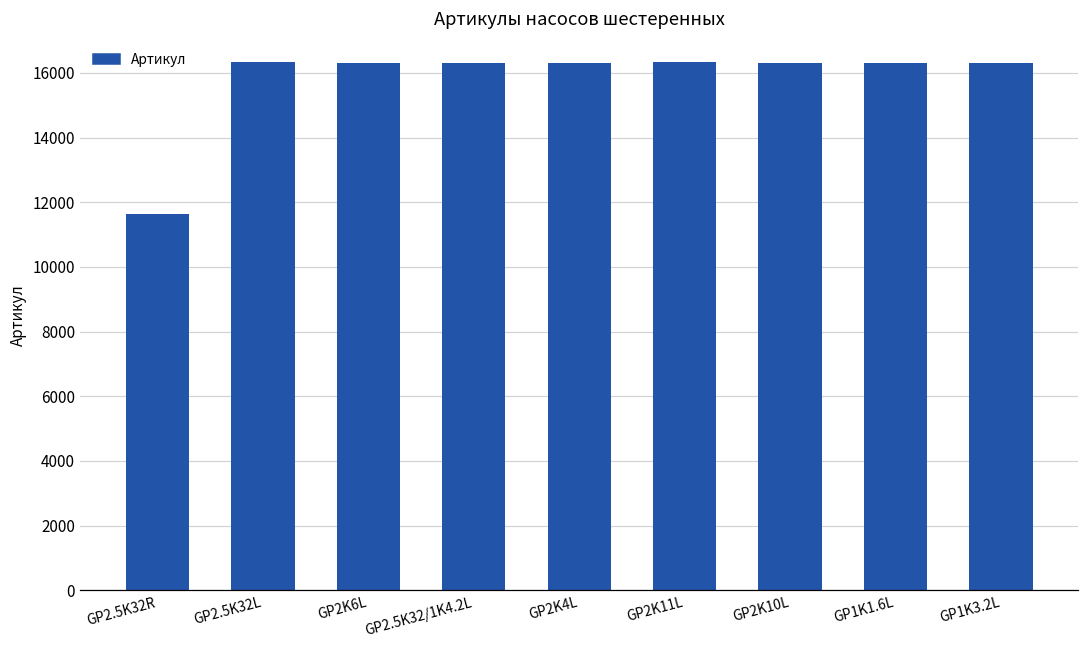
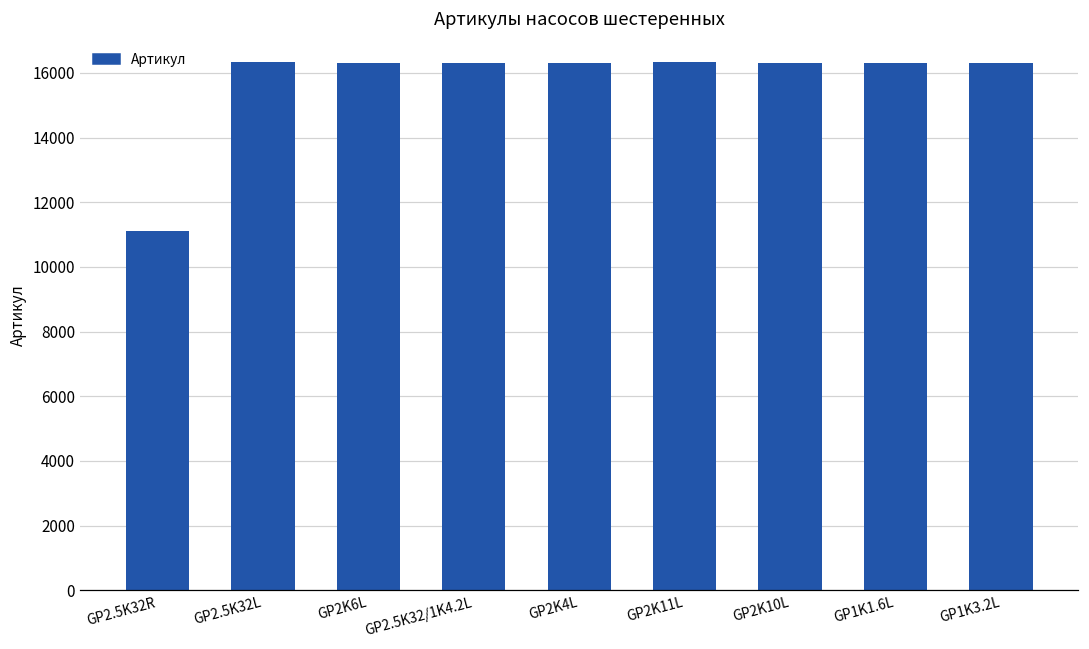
  {
-   "GP2.5K32R": 11600,
+   "GP2.5K32R": 11100,
    "GP2.5K32L": 16300,
    "GP2K6L": 16300,
    "GP2.5K32/1K4.2L": 16300,
    "GP2K4L": 16300,
    "GP2K11L": 16300,
    "GP2K10L": 16300,
    "GP1K1.6L": 16300,
    "GP1K3.2L": 16300
  }
